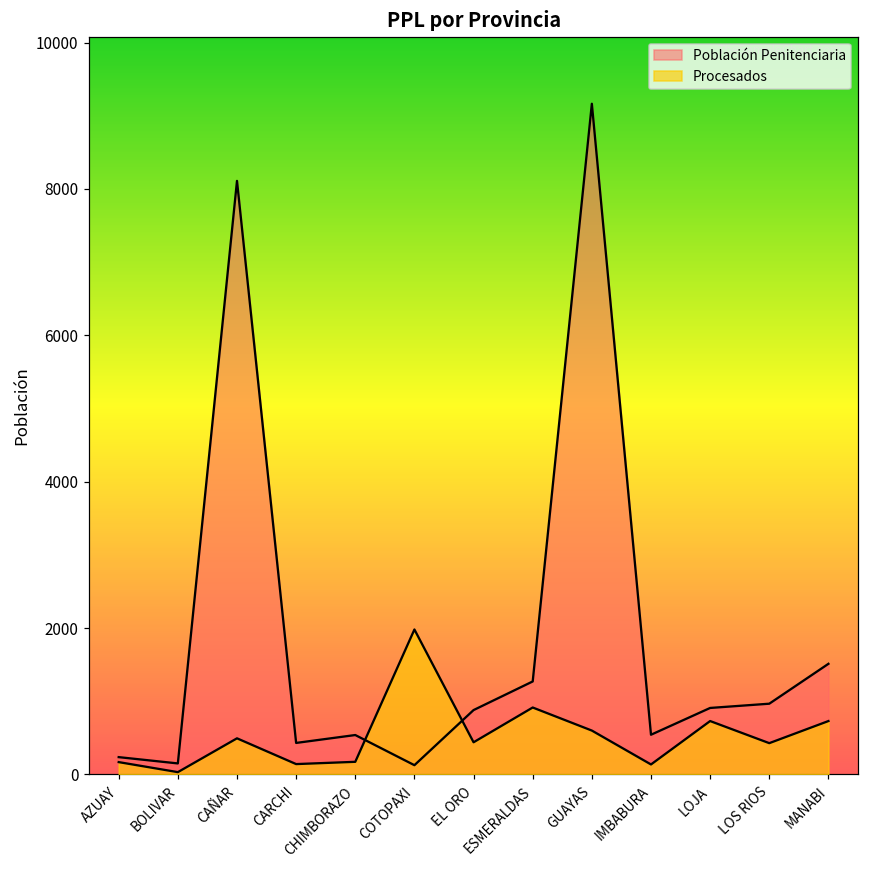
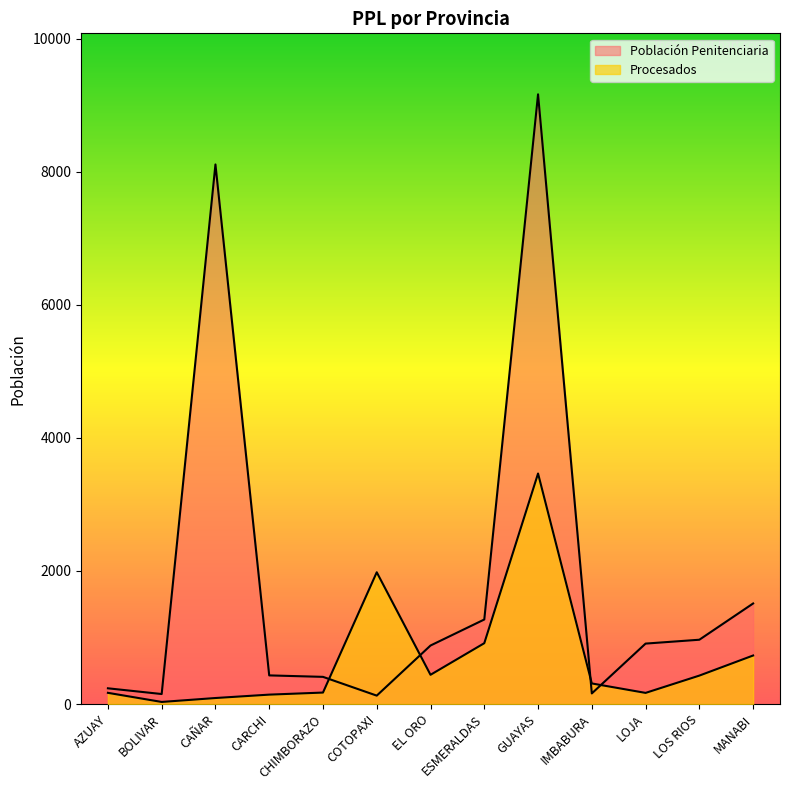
  {
    "Población Penitenciaria": {
      "AZUAY": 200,
      "BOLIVAR": 200,
      "CAÑAR": 8100,
      "CARCHI": 400,
-     "CHIMBORAZO": 500,
+     "CHIMBORAZO": 400,
      "COTOPAXI": 100,
      "EL ORO": 900,
      "ESMERALDAS": 1300,
      "GUAYAS": 9200,
-     "IMBABURA": 500,
+     "IMBABURA": 200,
      "LOJA": 900,
      "LOS RIOS": 1000,
      "MANABI": 1500
    },
    "Procesados": {
      "AZUAY": 200,
      "BOLIVAR": 0,
-     "CAÑAR": 500,
+     "CAÑAR": 100,
      "CARCHI": 100,
      "CHIMBORAZO": 200,
      "COTOPAXI": 2000,
      "EL ORO": 400,
      "ESMERALDAS": 900,
-     "GUAYAS": 600,
-     "IMBABURA": 100,
-     "LOJA": 700,
+     "GUAYAS": 3500,
+     "IMBABURA": 300,
+     "LOJA": 200,
      "LOS RIOS": 400,
      "MANABI": 700
    }
  }
